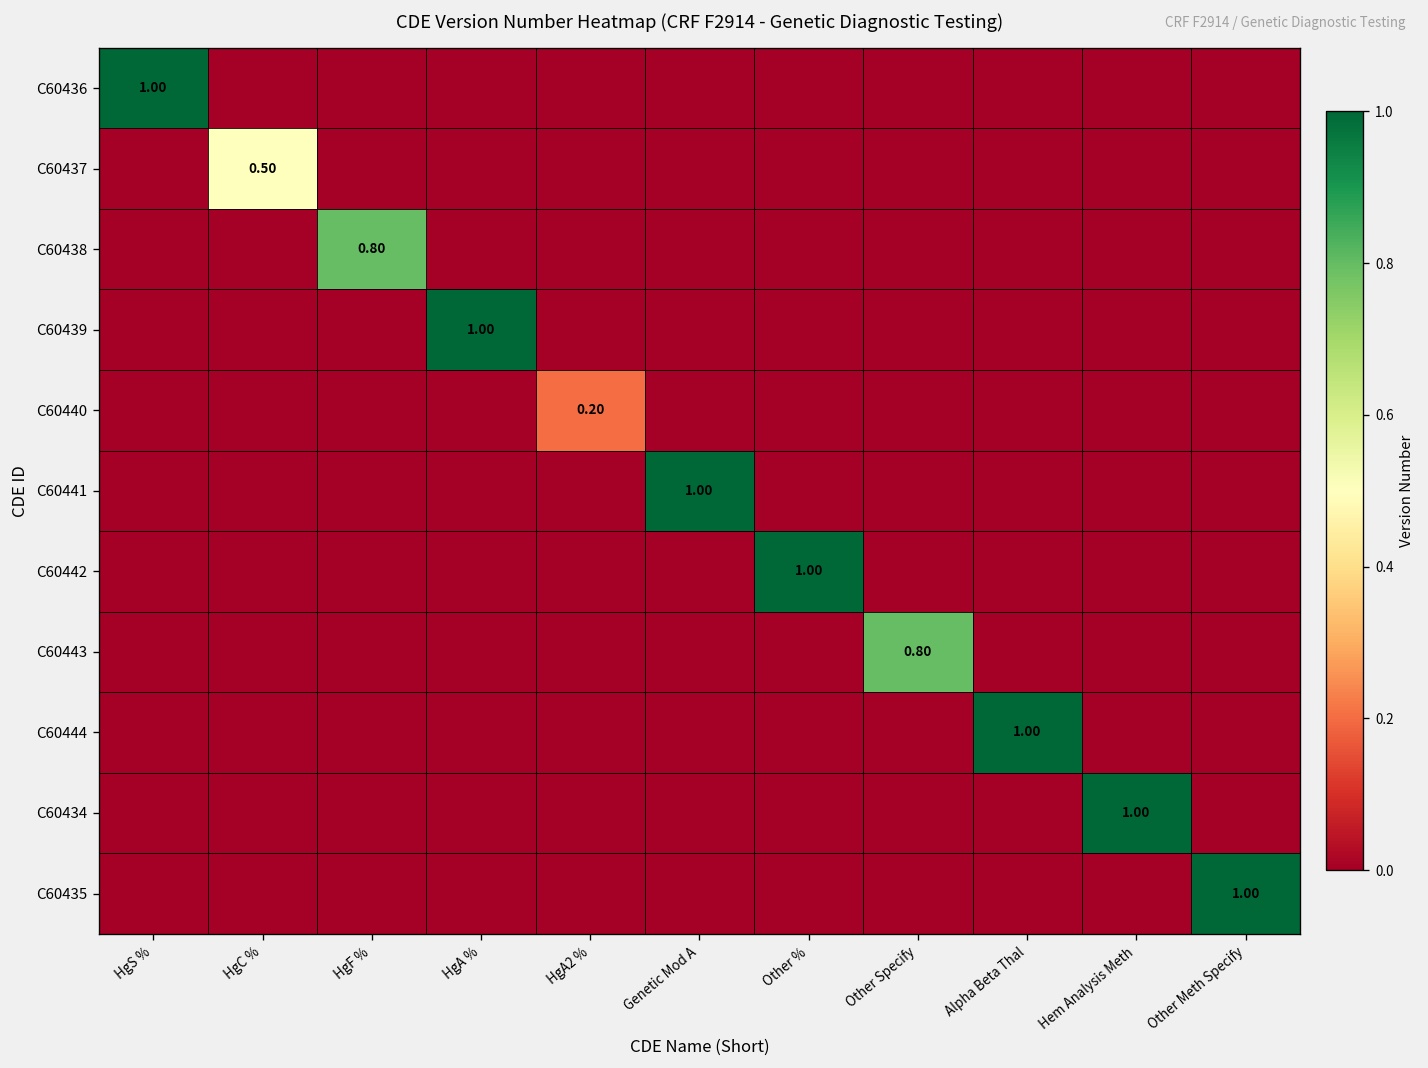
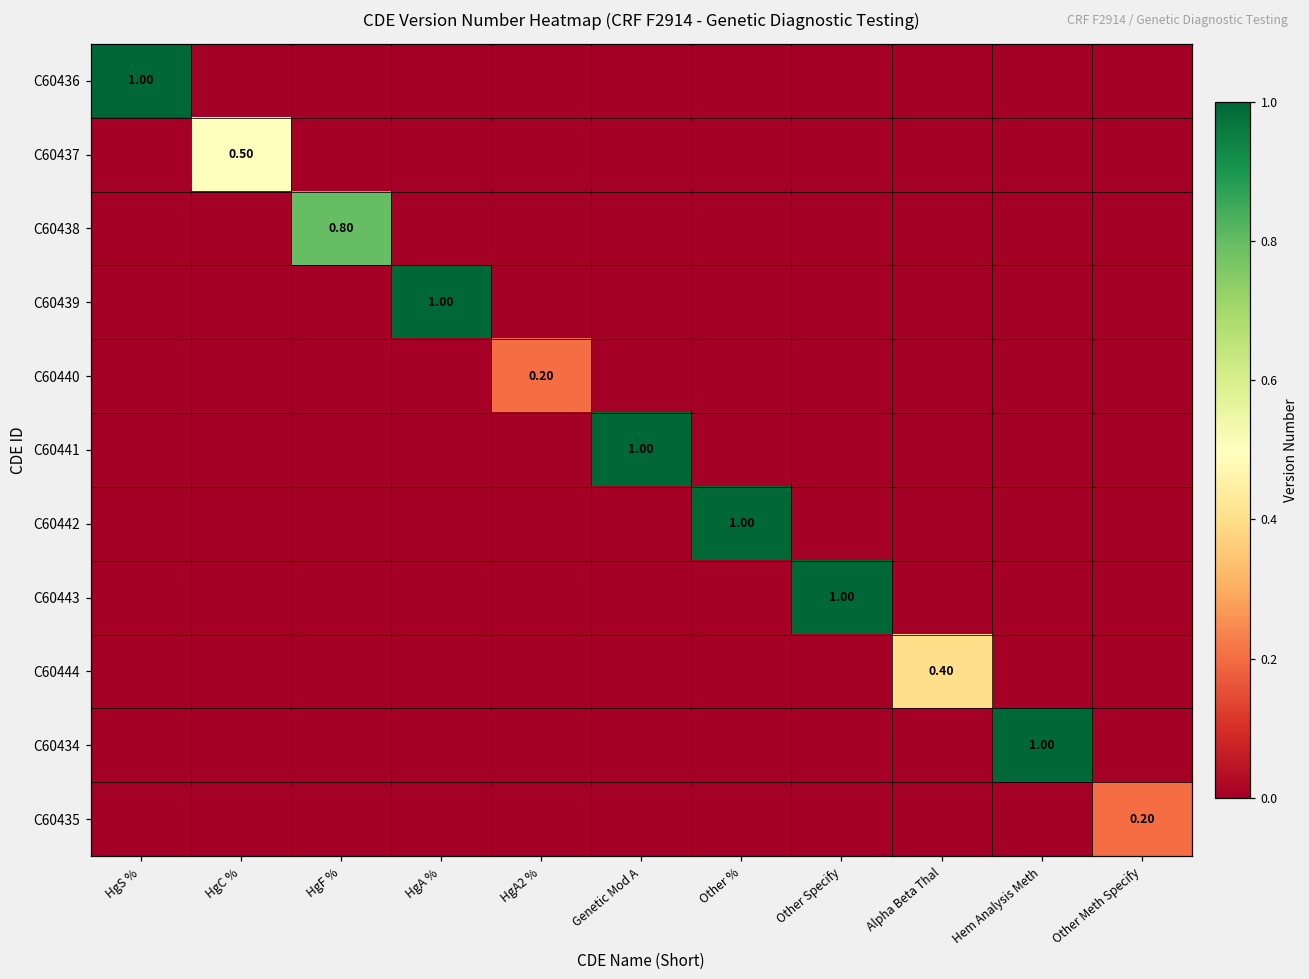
  {
    "C60436": {
      "HgS %": 1.00
    },
    "C60437": {
      "HgC %": 0.50
    },
    "C60438": {
      "HgF %": 0.80
    },
    "C60439": {
      "HgA %": 1.00
    },
    "C60440": {
      "HgA2 %": 0.20
    },
    "C60441": {
      "Genetic Mod A": 1.00
    },
    "C60442": {
      "Other %": 1.00
    },
    "C60443": {
-     "Other Specify": 0.80
+     "Other Specify": 1.00
    },
    "C60444": {
-     "Alpha Beta Thal": 1.00
+     "Alpha Beta Thal": 0.40
    },
    "C60434": {
      "Hem Analysis Meth": 1.00
    },
    "C60435": {
-     "Other Meth Specify": 1.00
+     "Other Meth Specify": 0.20
    }
  }
